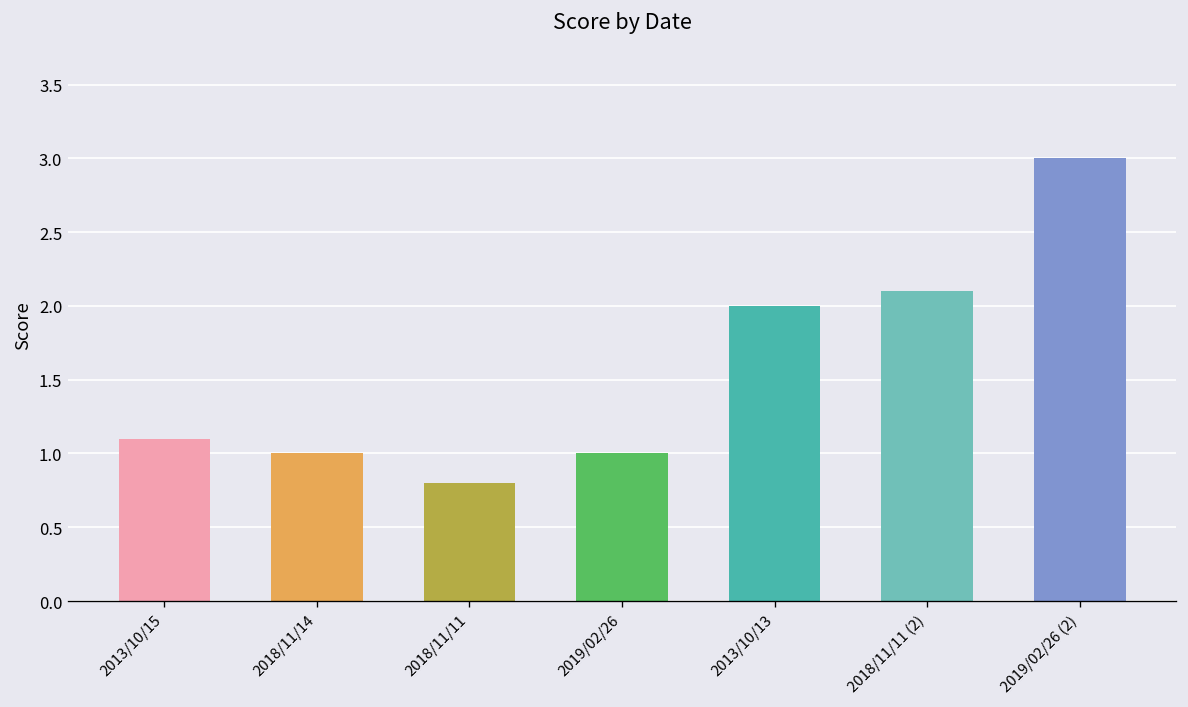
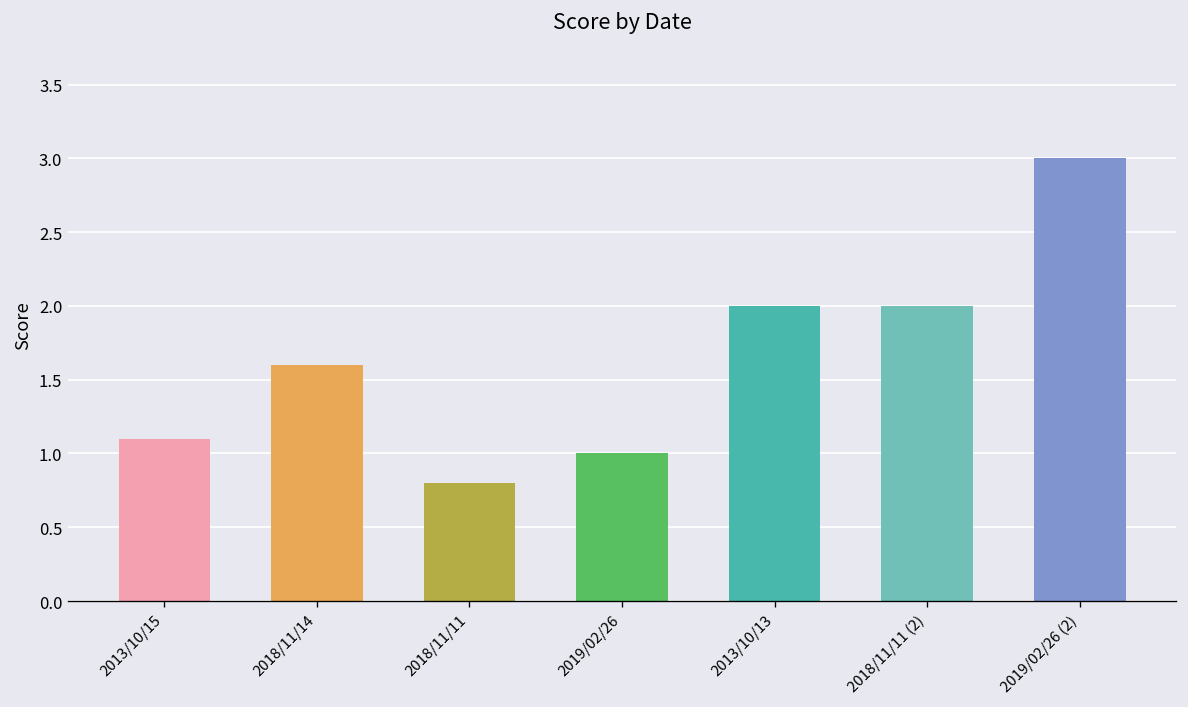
  {
    "2013/10/15": 1.1,
-   "2018/11/14": 1.0,
+   "2018/11/14": 1.6,
    "2018/11/11": 0.8,
    "2019/02/26": 1.0,
    "2013/10/13": 2.0,
-   "2018/11/11 (2)": 2.1,
+   "2018/11/11 (2)": 2.0,
    "2019/02/26 (2)": 3.0
  }
